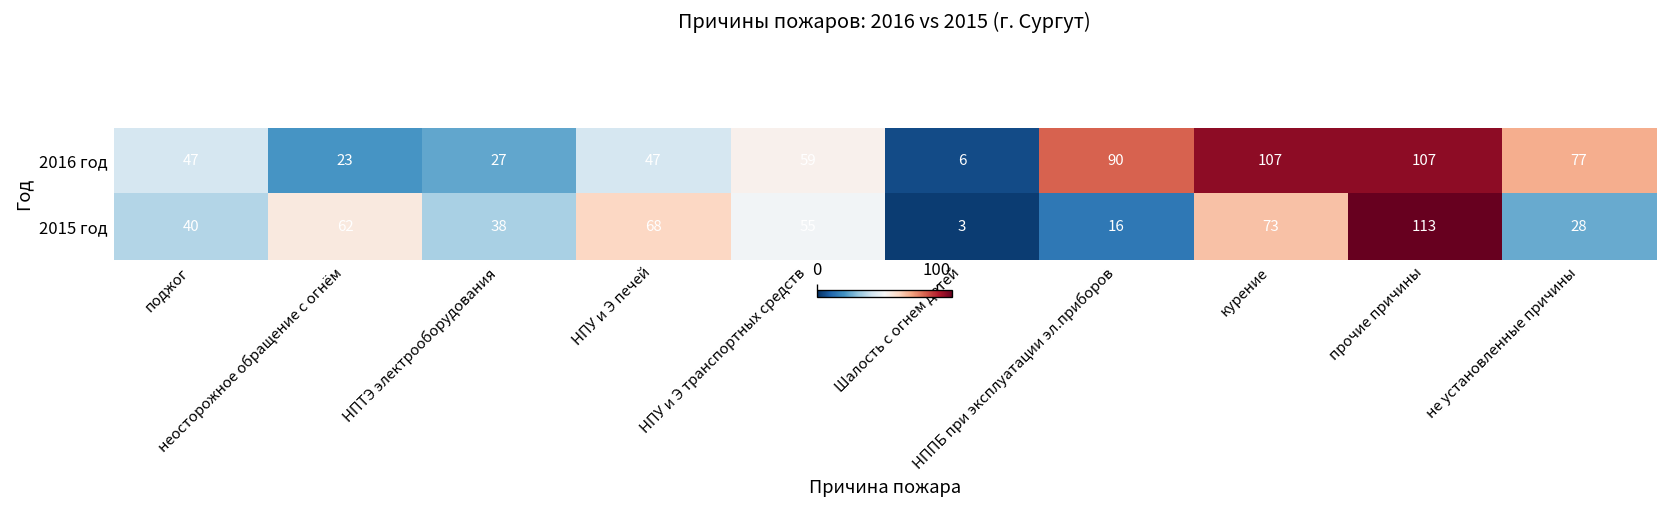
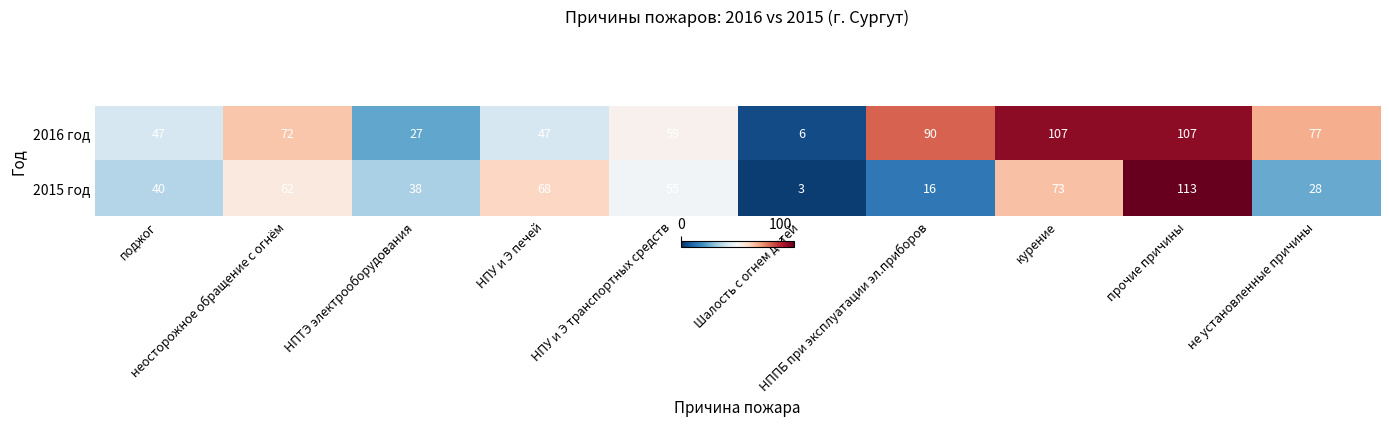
  {
    "2016 год": {
-     "неосторожное обращение с огнём": 23,
+     "неосторожное обращение с огнём": 72,
      "НПТЭ электрооборудования": 27,
      "Шалость с огнем детей": 6,
      "НППБ при эксплуатации эл.приборов": 90,
      "курение": 107,
      "прочие причины": 107,
      "не установленные причины": 77
    },
    "2015 год": {
      "поджог": 40,
      "НПТЭ электрооборудования": 38,
      "НПУ и Э печей": 68,
      "Шалость с огнем детей": 3,
      "НППБ при эксплуатации эл.приборов": 16,
      "курение": 73,
      "прочие причины": 113,
      "не установленные причины": 28
    }
  }
